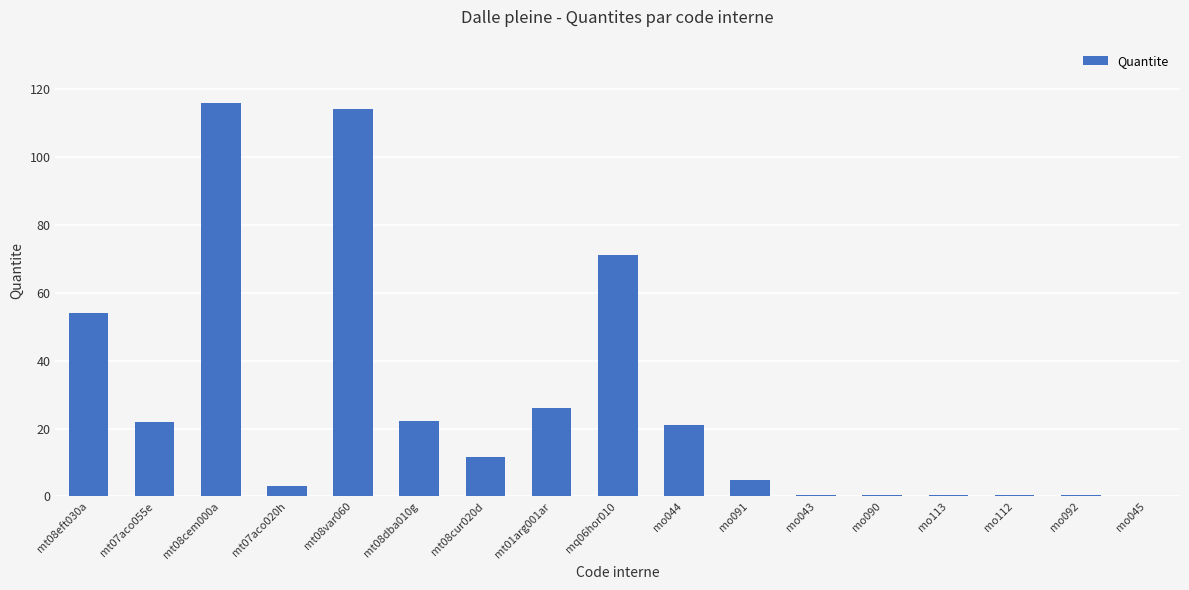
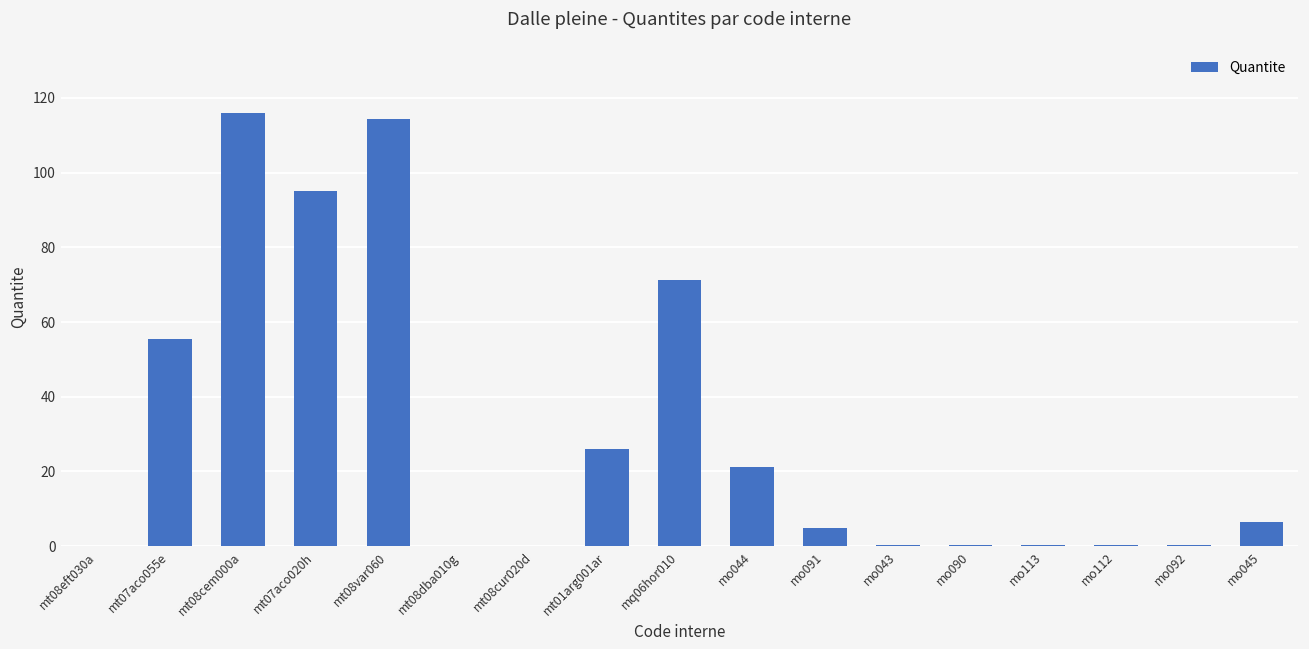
  {
-   "mt08eft030a": 54,
-   "mt07aco055e": 22,
+   "mt08eft030a": 0,
+   "mt07aco055e": 56,
    "mt08cem000a": 116,
-   "mt07aco020h": 3,
+   "mt07aco020h": 95,
    "mt08var060": 114,
-   "mt08dba010g": 22,
-   "mt08cur020d": 12,
+   "mt08dba010g": 0,
+   "mt08cur020d": 0,
    "mt01arg001ar": 26,
    "mq06hor010": 71,
    "mo044": 21,
    "mo091": 5,
-   "mo045": 0
+   "mo045": 6
  }
